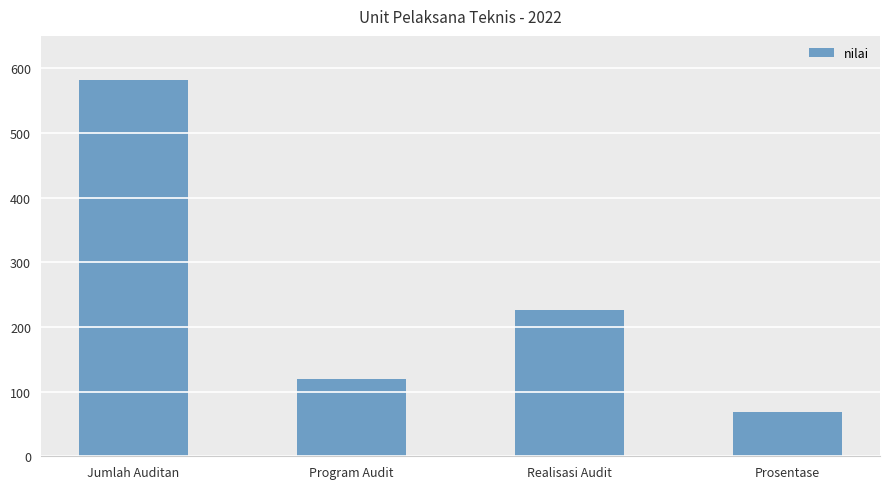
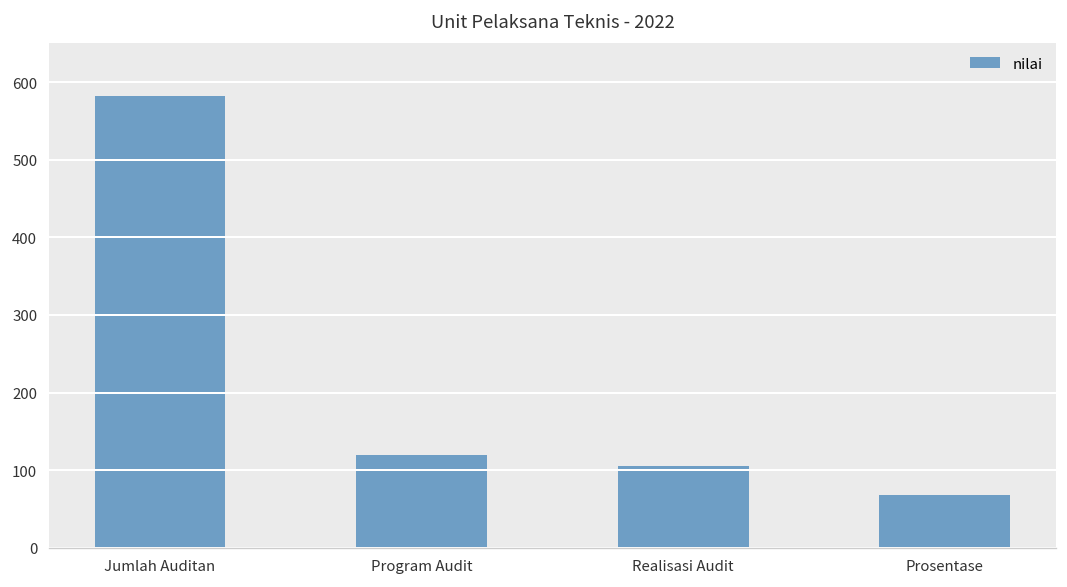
  {
    "Jumlah Auditan": 580,
    "Program Audit": 120,
-   "Realisasi Audit": 230,
+   "Realisasi Audit": 110,
    "Prosentase": 70
  }
